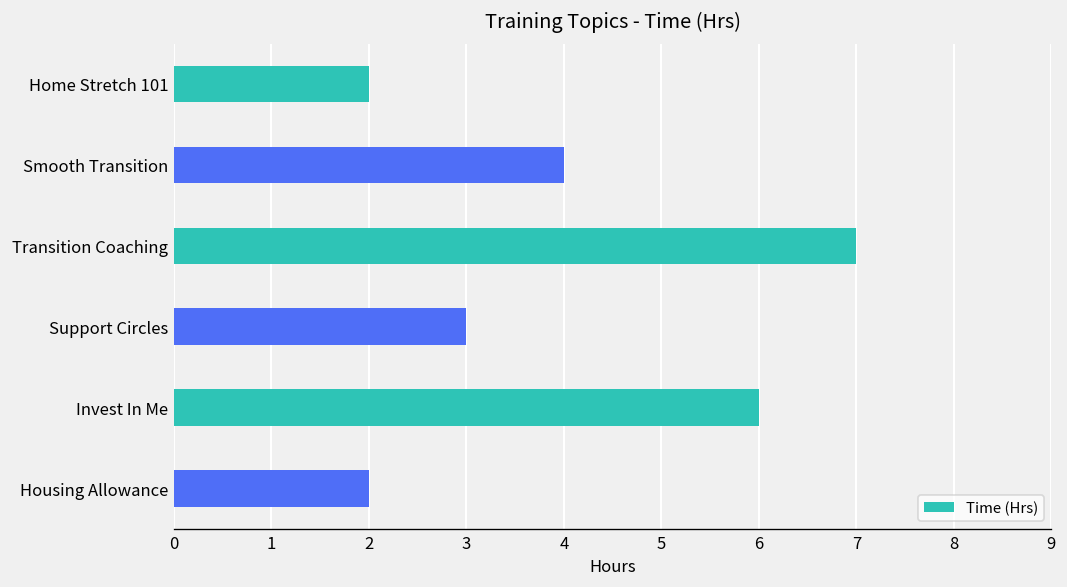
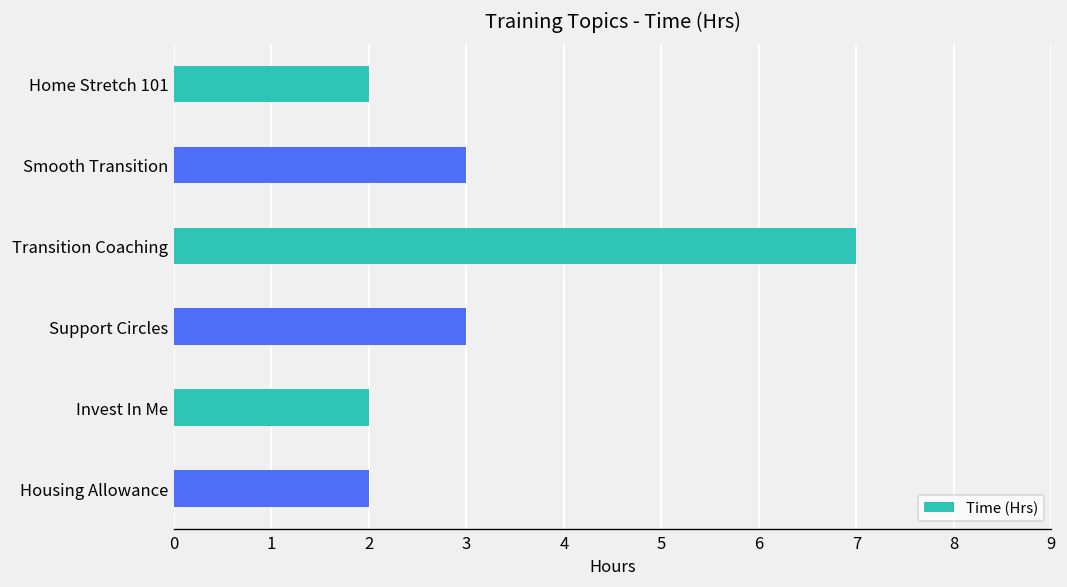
  {
    "Home Stretch 101": 2,
-   "Smooth Transition": 4,
+   "Smooth Transition": 3,
    "Transition Coaching": 7,
    "Support Circles": 3,
-   "Invest In Me": 6,
+   "Invest In Me": 2,
    "Housing Allowance": 2
  }
